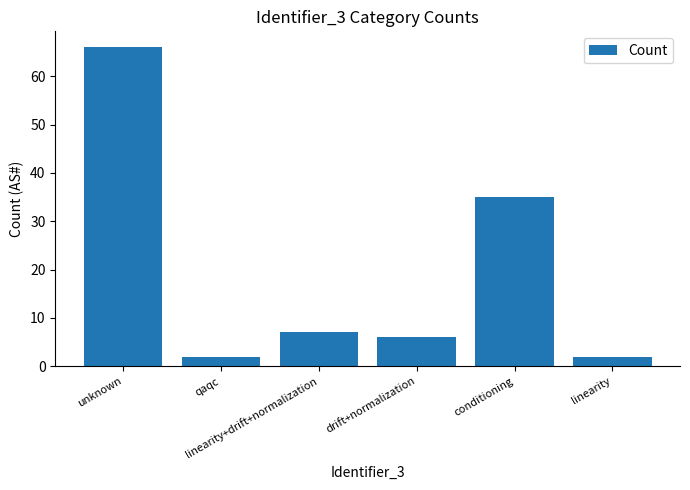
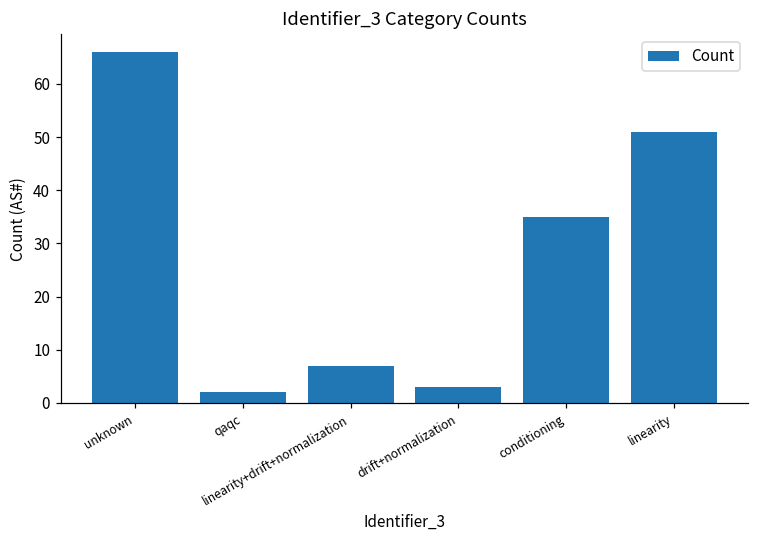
  {
    "unknown": 66,
    "qaqc": 2,
    "linearity+drift+normalization": 7,
-   "drift+normalization": 6,
+   "drift+normalization": 3,
    "conditioning": 35,
-   "linearity": 2
+   "linearity": 51
  }
